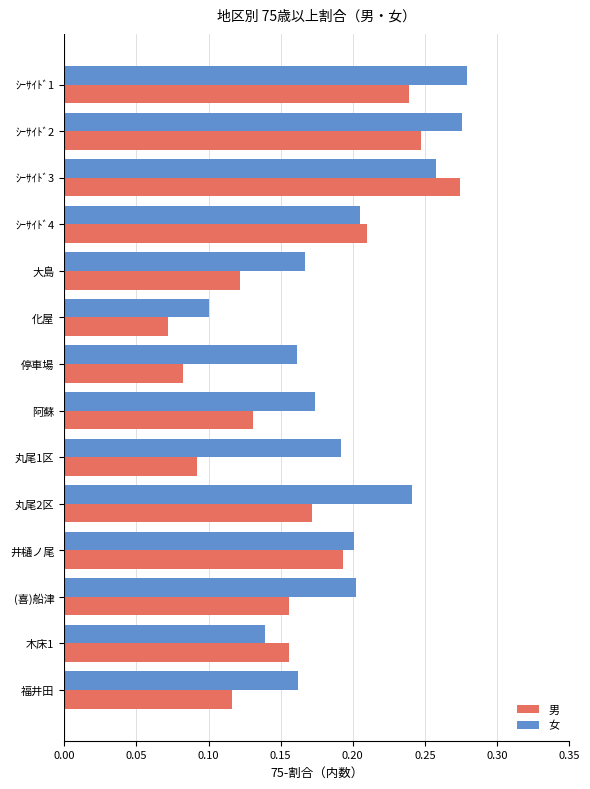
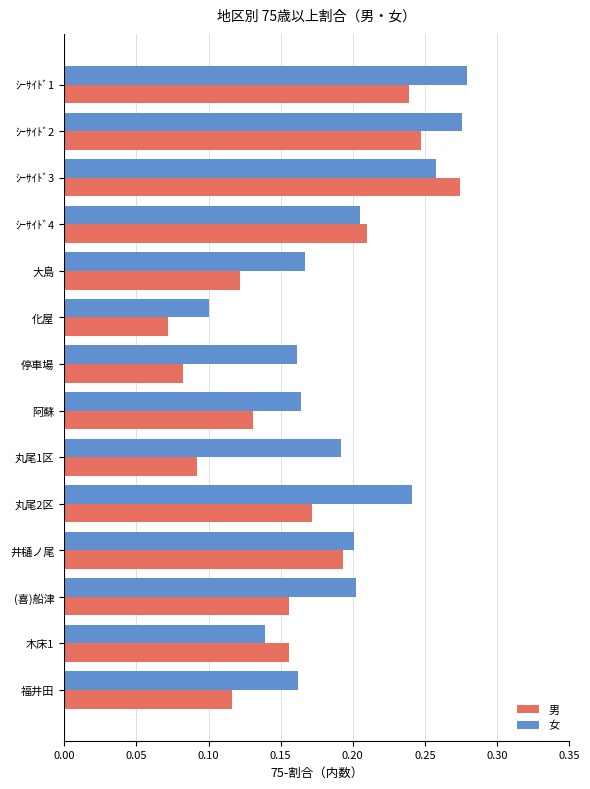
  {
    "男": {
      "ｼｰｻｲﾄﾞ1": 0.239,
      "ｼｰｻｲﾄﾞ2": 0.247,
      "ｼｰｻｲﾄﾞ3": 0.274,
      "ｼｰｻｲﾄﾞ4": 0.210,
      "大島": 0.122,
      "化屋": 0.072,
      "停車場": 0.082,
      "阿蘇": 0.131,
      "丸尾1区": 0.092,
      "丸尾2区": 0.172,
      "井樋ノ尾": 0.193,
      "(喜)船津": 0.156,
      "木床1": 0.156,
      "福井田": 0.116
    },
    "女": {
      "ｼｰｻｲﾄﾞ1": 0.279,
      "ｼｰｻｲﾄﾞ2": 0.276,
      "ｼｰｻｲﾄﾞ3": 0.258,
      "ｼｰｻｲﾄﾞ4": 0.205,
      "大島": 0.167,
      "化屋": 0.100,
      "停車場": 0.161,
-     "阿蘇": 0.174,
+     "阿蘇": 0.164,
      "丸尾1区": 0.192,
      "丸尾2区": 0.241,
      "井樋ノ尾": 0.201,
      "(喜)船津": 0.202,
      "木床1": 0.139,
      "福井田": 0.162
    }
  }
